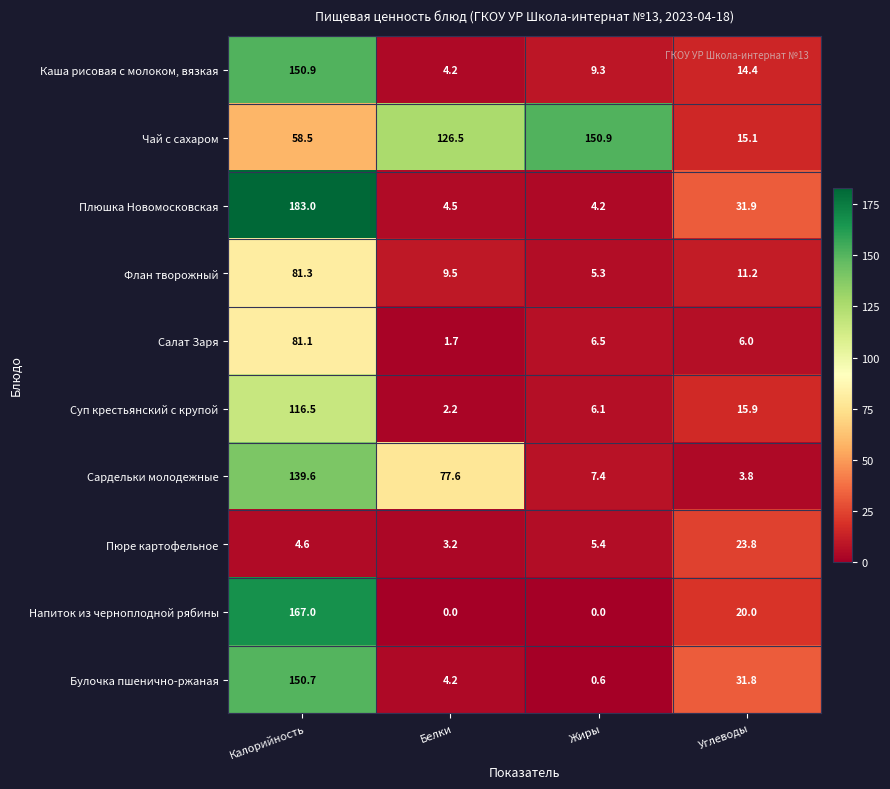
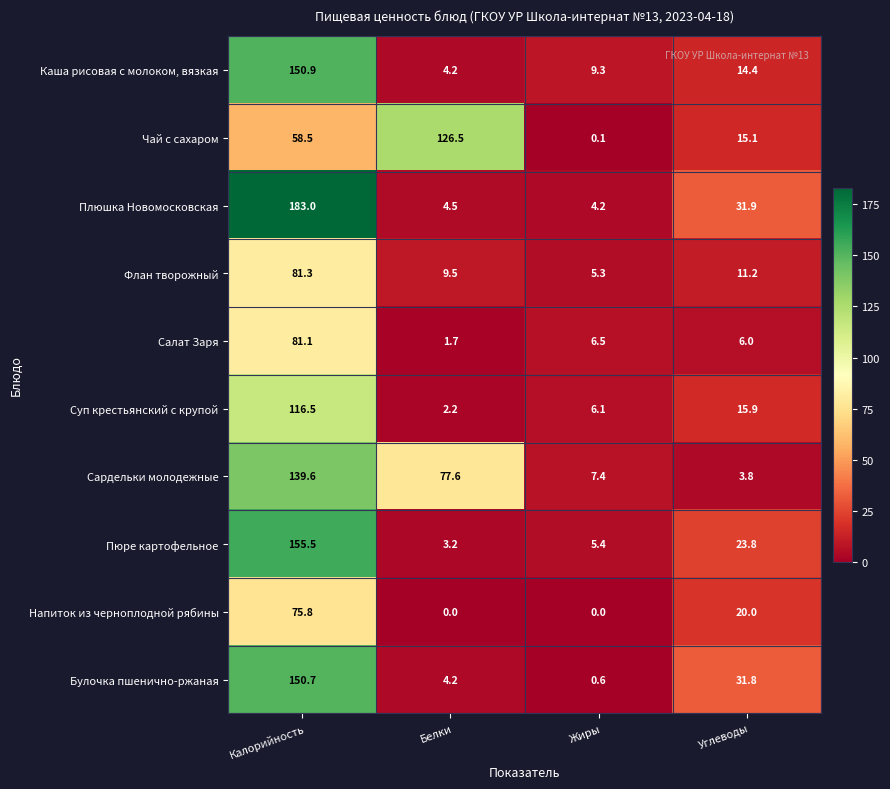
  {
    "Каша рисовая с молоком, вязкая": {
      "Калорийность": 150.9,
      "Белки": 4.2,
      "Жиры": 9.3
    },
    "Чай с сахаром": {
      "Калорийность": 58.5,
      "Белки": 126.5,
-     "Жиры": 150.9,
+     "Жиры": 0.1,
      "Углеводы": 15.1
    },
    "Плюшка Новомосковская": {
      "Калорийность": 183.0,
      "Белки": 4.5,
      "Жиры": 4.2,
      "Углеводы": 31.9
    },
    "Флан творожный": {
      "Калорийность": 81.3,
      "Белки": 9.5,
      "Жиры": 5.3,
      "Углеводы": 11.2
    },
    "Салат Заря": {
      "Калорийность": 81.1,
      "Белки": 1.7,
      "Жиры": 6.5,
      "Углеводы": 6.0
    },
    "Суп крестьянский с крупой": {
      "Калорийность": 116.5,
      "Белки": 2.2,
      "Жиры": 6.1,
      "Углеводы": 15.9
    },
    "Сардельки молодежные": {
      "Калорийность": 139.6,
      "Белки": 77.6,
      "Жиры": 7.4,
      "Углеводы": 3.8
    },
    "Пюре картофельное": {
-     "Калорийность": 4.6,
+     "Калорийность": 155.5,
      "Белки": 3.2,
      "Жиры": 5.4,
      "Углеводы": 23.8
    },
    "Напиток из черноплодной рябины": {
-     "Калорийность": 167.0,
+     "Калорийность": 75.8,
      "Белки": 0.0,
      "Жиры": 0.0,
      "Углеводы": 20.0
    },
    "Булочка пшенично-ржаная": {
      "Калорийность": 150.7,
      "Белки": 4.2,
      "Жиры": 0.6,
      "Углеводы": 31.8
    }
  }
